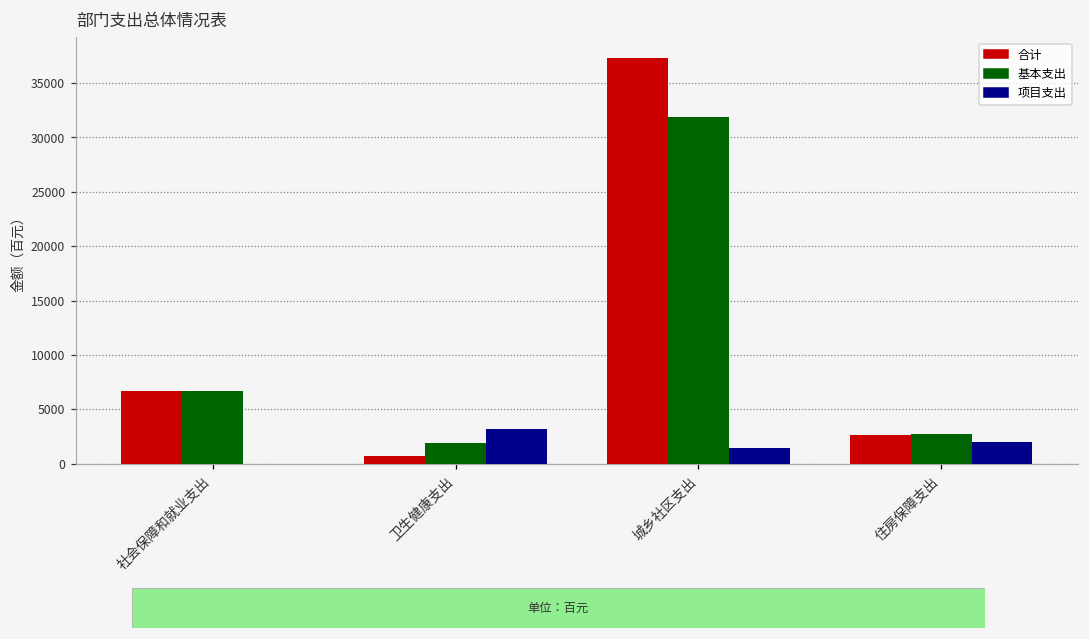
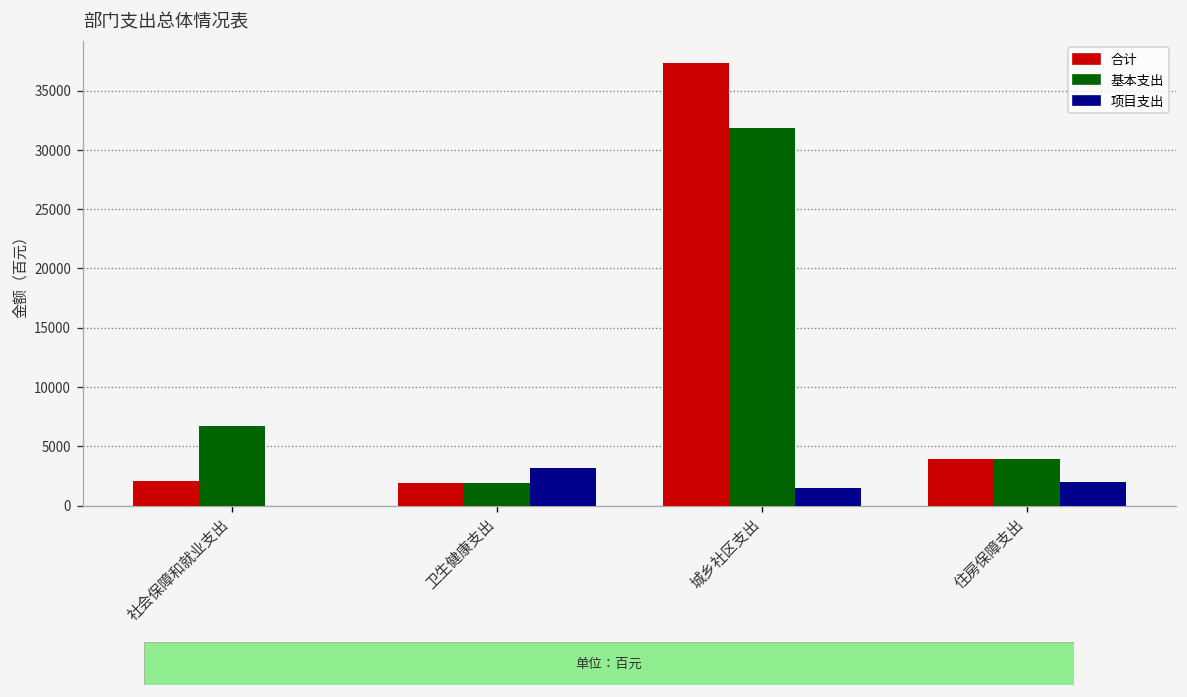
  {
    "合计": {
-     "社会保障和就业支出": 7000,
-     "卫生健康支出": 1000,
+     "社会保障和就业支出": 2000,
+     "卫生健康支出": 2000,
      "城乡社区支出": 37000,
-     "住房保障支出": 3000
+     "住房保障支出": 4000
    },
    "基本支出": {
      "社会保障和就业支出": 7000,
      "卫生健康支出": 2000,
      "城乡社区支出": 32000,
-     "住房保障支出": 3000
+     "住房保障支出": 4000
    },
    "项目支出": {
      "社会保障和就业支出": 0,
      "卫生健康支出": 3000,
      "城乡社区支出": 1000,
      "住房保障支出": 2000
    }
  }
